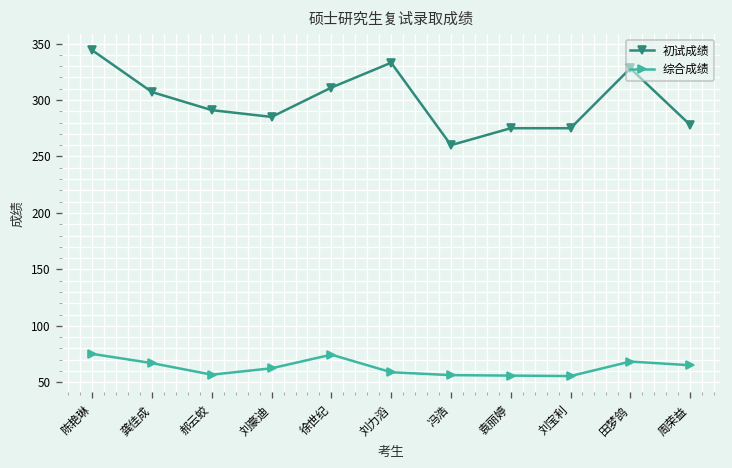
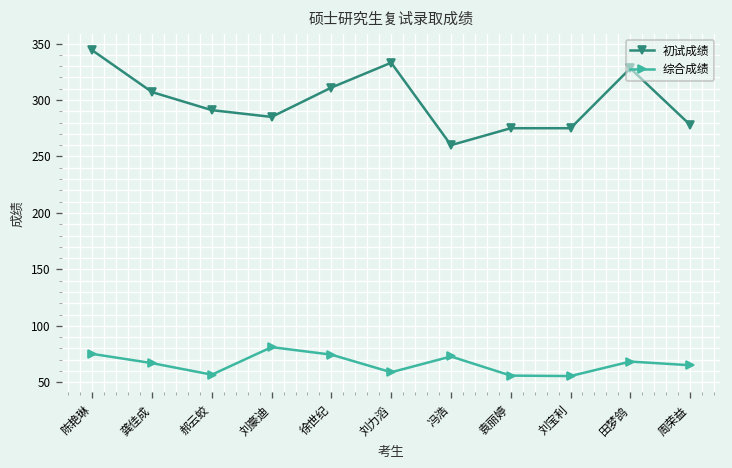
  {
    "初试成绩": {
      "陈艳琳": 340,
      "龚佳成": 310,
      "郝云蛟": 290,
      "刘豪迪": 290,
      "徐世纪": 310,
      "刘力滔": 330,
      "冯浩": 260,
      "袁丽婷": 280,
      "刘宝利": 280,
      "周荣益": 280
    },
    "综合成绩": {
      "陈艳琳": 80,
      "龚佳成": 70,
      "郝云蛟": 60,
-     "刘豪迪": 60,
+     "刘豪迪": 80,
      "徐世纪": 70,
      "刘力滔": 60,
-     "冯浩": 60,
+     "冯浩": 70,
      "袁丽婷": 60,
      "刘宝利": 60,
      "田梦鸽": 70,
      "周荣益": 70
    }
  }
